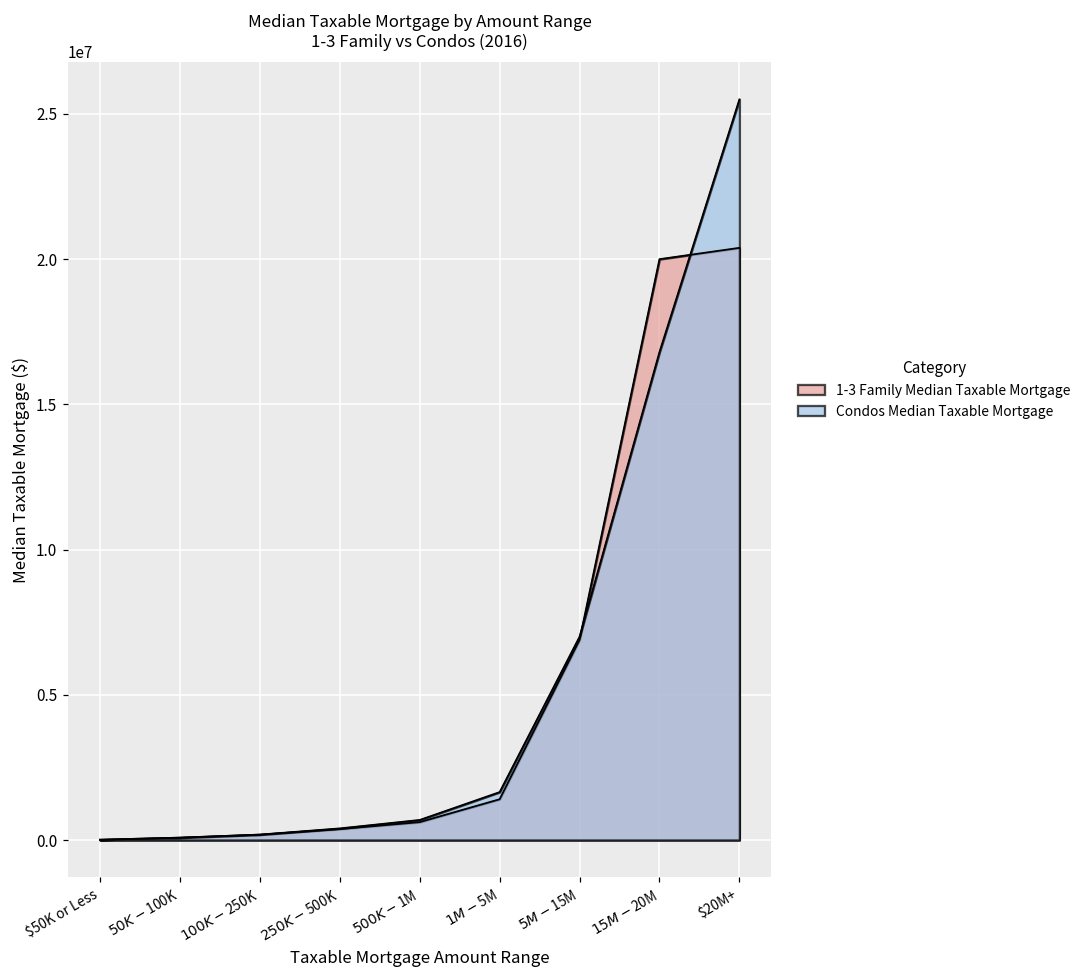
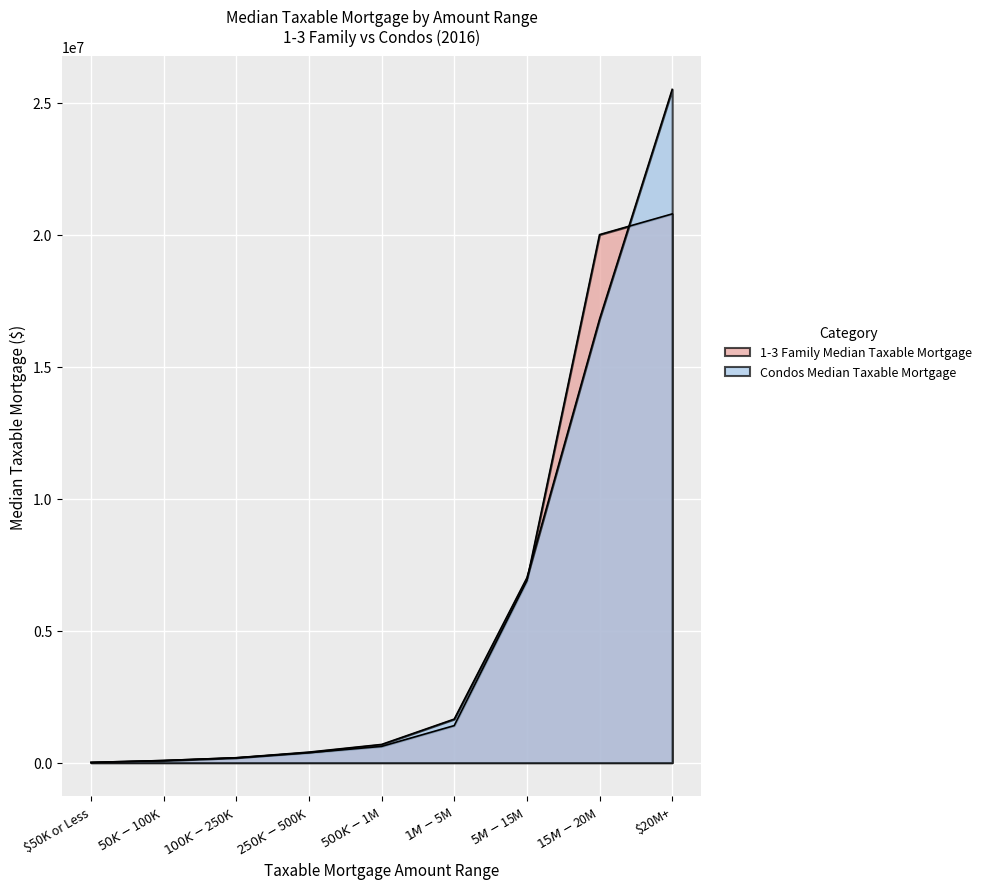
  {
    "1-3 Family Median Taxable Mortgage": {
-     "$20M+": 20400000
+     "$20M+": 20800000
    },
    "Condos Median Taxable Mortgage": {
      "$20M+": 25500000
    }
  }
